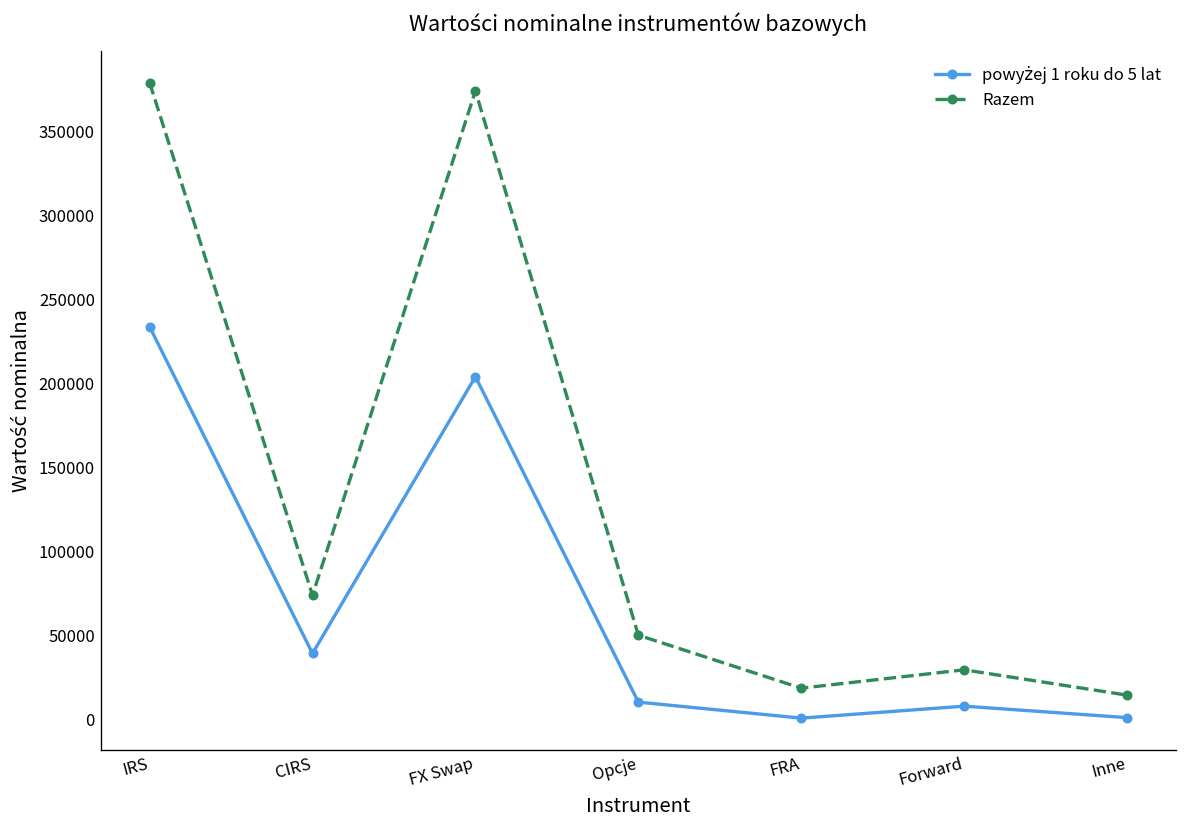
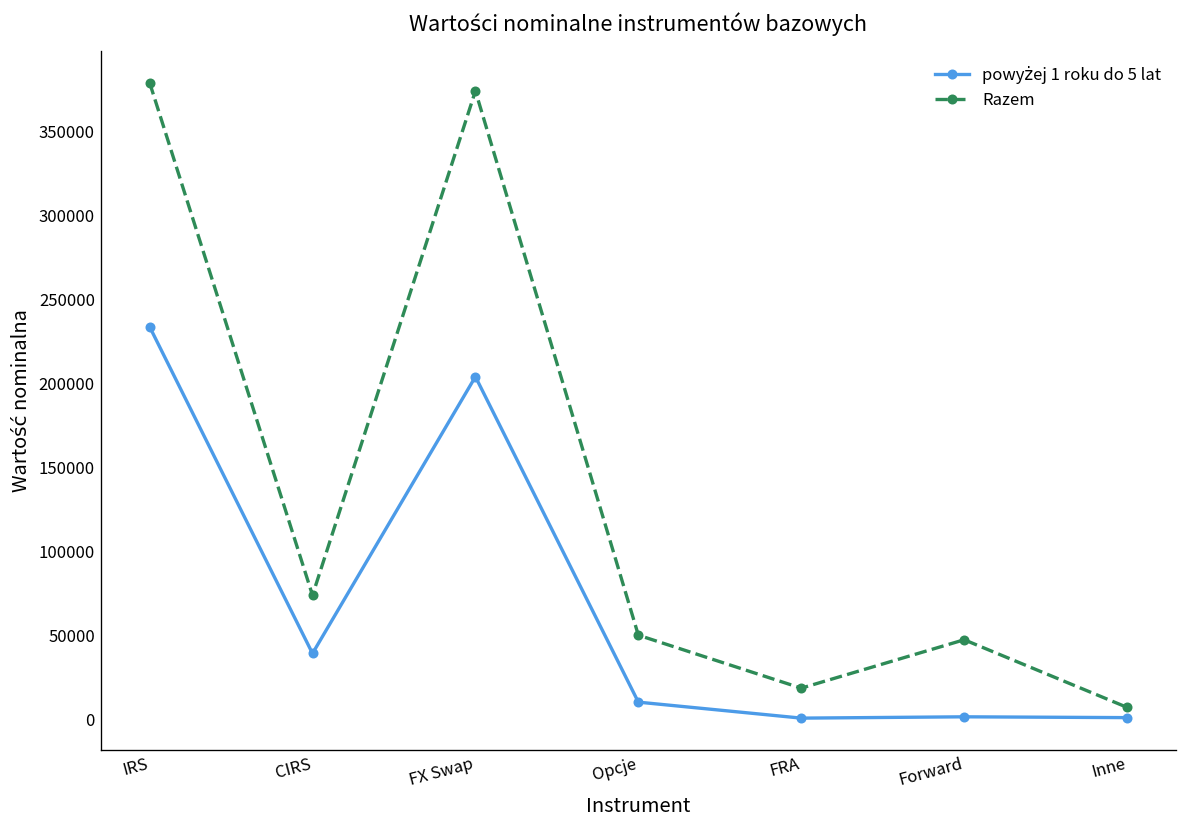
  {
    "powyżej 1 roku do 5 lat": {
      "IRS": 234000,
      "CIRS": 39000,
      "FX Swap": 204000,
      "Opcje": 10000,
      "FRA": 1000,
-     "Forward": 8000,
+     "Forward": 2000,
      "Inne": 1000
    },
    "Razem": {
      "IRS": 379000,
      "CIRS": 74000,
      "FX Swap": 374000,
      "Opcje": 50000,
      "FRA": 19000,
-     "Forward": 30000,
-     "Inne": 15000
+     "Forward": 47000,
+     "Inne": 7000
    }
  }
